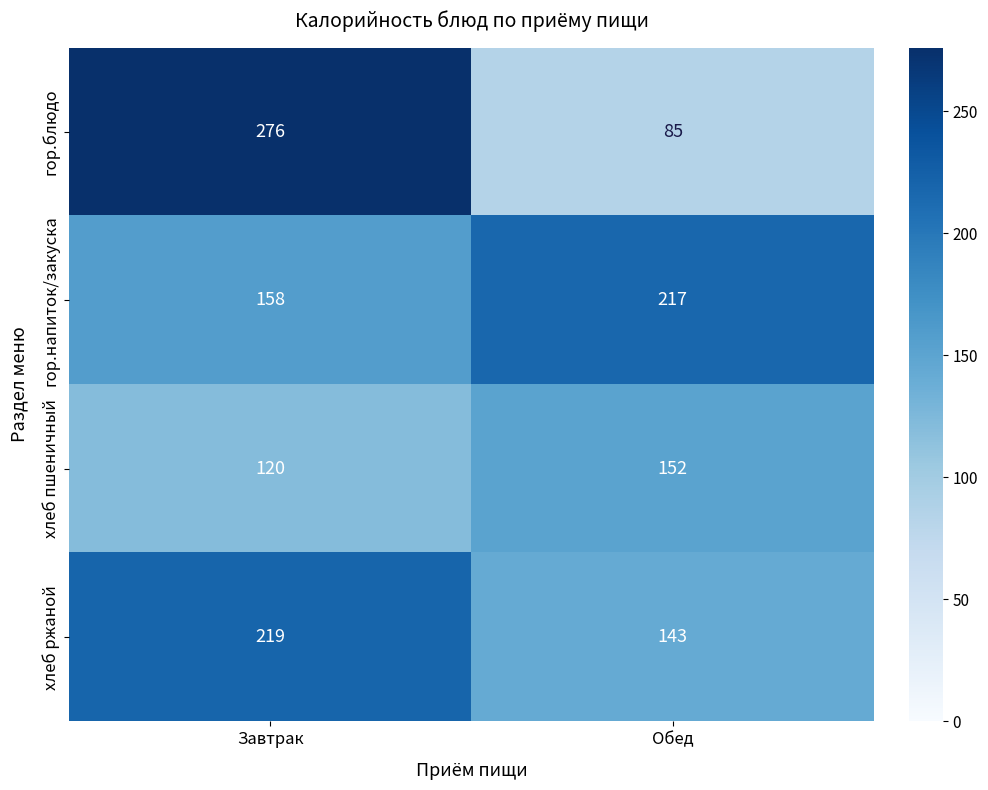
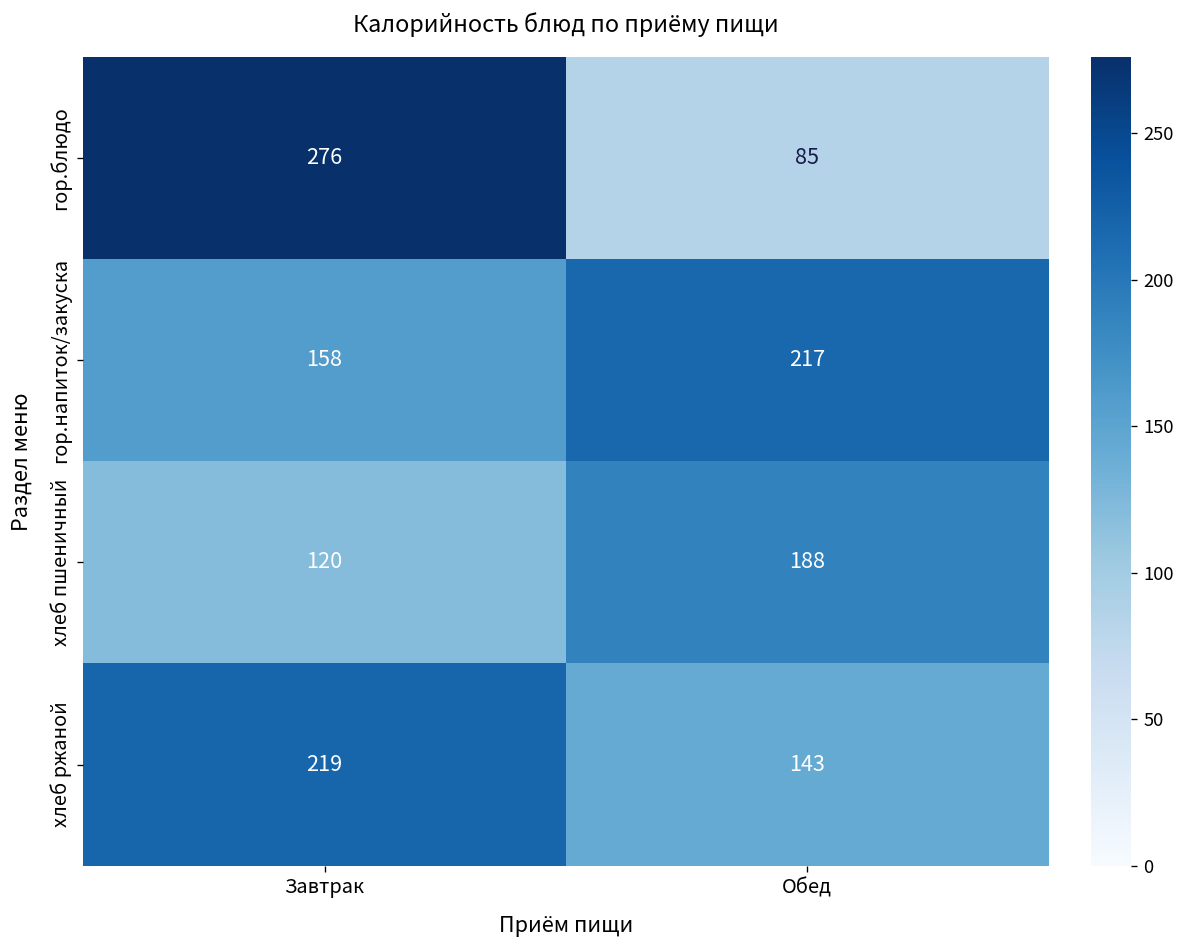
  {
    "гор.блюдо": {
      "Завтрак": 276,
      "Обед": 85
    },
    "гор.напиток/закуска": {
      "Завтрак": 158,
      "Обед": 217
    },
    "хлеб пшеничный": {
      "Завтрак": 120,
-     "Обед": 152
+     "Обед": 188
    },
    "хлеб ржаной": {
      "Завтрак": 219,
      "Обед": 143
    }
  }
